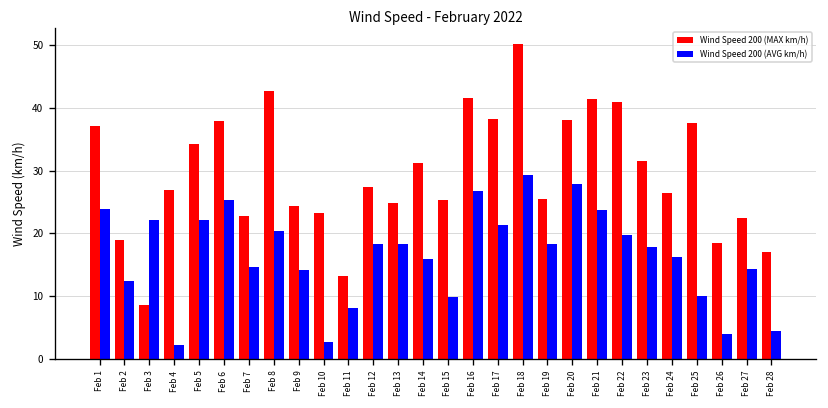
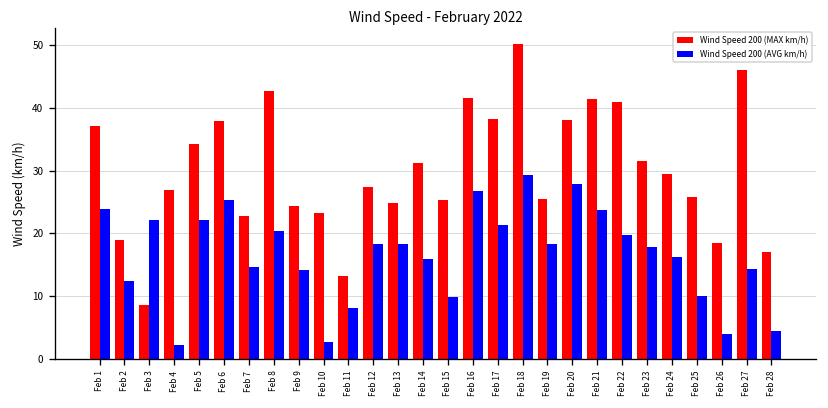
  {
    "Wind Speed 200 (MAX km/h)": {
      "Feb 1": 37,
      "Feb 2": 19,
      "Feb 3": 9,
      "Feb 4": 27,
      "Feb 5": 34,
      "Feb 6": 38,
      "Feb 7": 23,
      "Feb 8": 43,
      "Feb 9": 24,
      "Feb 10": 23,
      "Feb 11": 13,
      "Feb 12": 27,
      "Feb 13": 25,
      "Feb 14": 31,
      "Feb 15": 25,
      "Feb 16": 42,
      "Feb 17": 38,
      "Feb 18": 50,
      "Feb 19": 25,
      "Feb 20": 38,
      "Feb 21": 41,
      "Feb 22": 41,
      "Feb 23": 32,
-     "Feb 24": 26,
-     "Feb 25": 38,
+     "Feb 24": 29,
+     "Feb 25": 26,
      "Feb 26": 18,
-     "Feb 27": 22,
+     "Feb 27": 46,
      "Feb 28": 17
    },
    "Wind Speed 200 (AVG km/h)": {
      "Feb 1": 24,
      "Feb 2": 12,
      "Feb 3": 22,
      "Feb 4": 2,
      "Feb 5": 22,
      "Feb 6": 25,
      "Feb 7": 15,
      "Feb 8": 20,
      "Feb 9": 14,
      "Feb 10": 3,
      "Feb 11": 8,
      "Feb 12": 18,
      "Feb 13": 18,
      "Feb 14": 16,
      "Feb 15": 10,
      "Feb 16": 27,
      "Feb 17": 21,
      "Feb 18": 29,
      "Feb 19": 18,
      "Feb 20": 28,
      "Feb 21": 24,
      "Feb 22": 20,
      "Feb 23": 18,
      "Feb 24": 16,
      "Feb 25": 10,
      "Feb 26": 4,
      "Feb 27": 14,
      "Feb 28": 4
    }
  }
